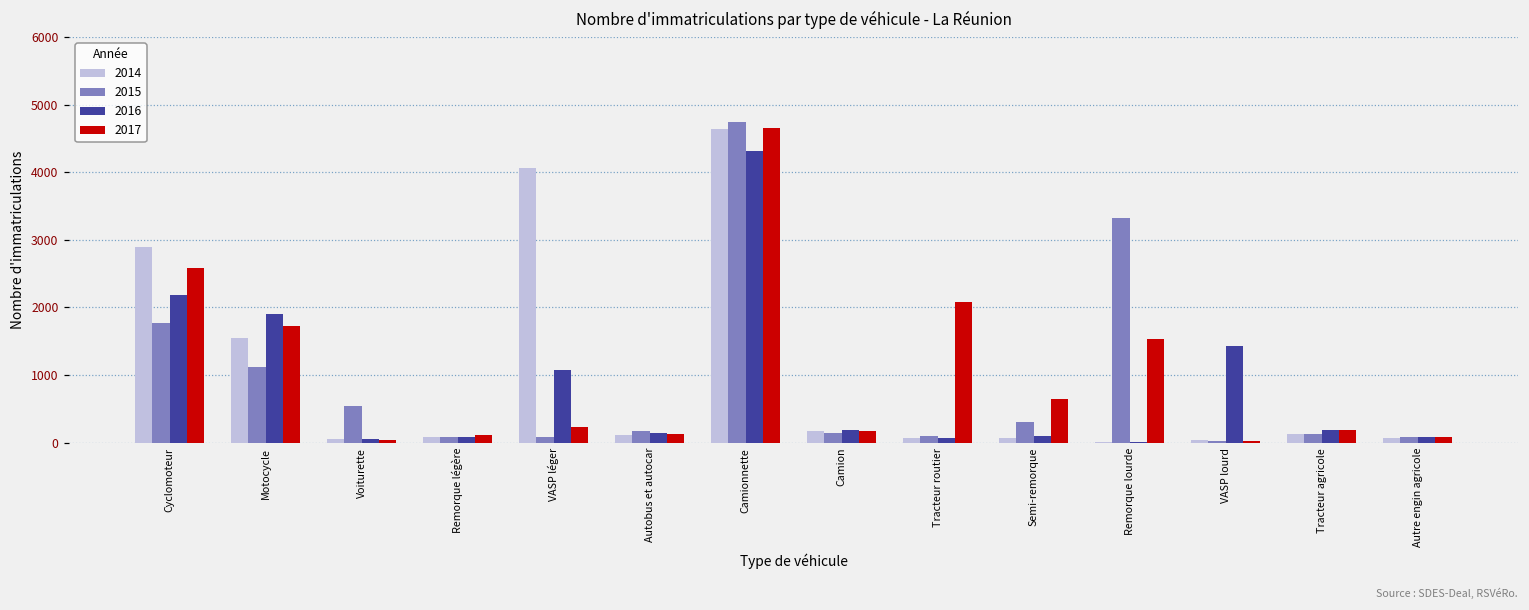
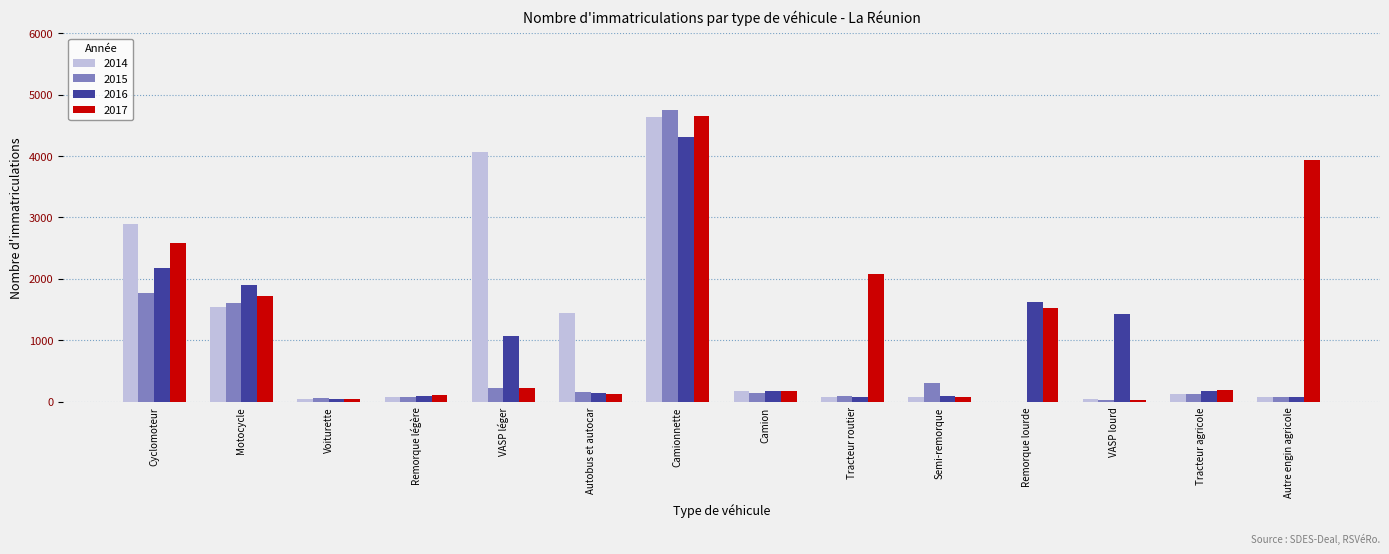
  {
    "2014": {
      "Cyclomoteur": 2900,
      "Motocycle": 1600,
      "Voiturette": 100,
      "Remorque légère": 100,
      "VASP léger": 4100,
-     "Autobus et autocar": 100,
+     "Autobus et autocar": 1500,
      "Camionnette": 4600,
      "Camion": 200,
      "Tracteur routier": 100,
      "Semi-remorque": 100,
      "VASP lourd": 0,
      "Tracteur agricole": 100,
      "Autre engin agricole": 100
    },
    "2015": {
      "Cyclomoteur": 1800,
-     "Motocycle": 1100,
-     "Voiturette": 500,
+     "Motocycle": 1600,
+     "Voiturette": 100,
      "Remorque légère": 100,
-     "VASP léger": 100,
+     "VASP léger": 200,
      "Autobus et autocar": 200,
      "Camionnette": 4700,
      "Camion": 100,
      "Tracteur routier": 100,
      "Semi-remorque": 300,
-     "Remorque lourde": 3300,
+     "Remorque lourde": 0,
      "Tracteur agricole": 100,
      "Autre engin agricole": 100
    },
    "2016": {
      "Cyclomoteur": 2200,
      "Motocycle": 1900,
      "Voiturette": 100,
      "Remorque légère": 100,
      "VASP léger": 1100,
      "Autobus et autocar": 100,
      "Camionnette": 4300,
      "Camion": 200,
      "Tracteur routier": 100,
      "Semi-remorque": 100,
-     "Remorque lourde": 0,
+     "Remorque lourde": 1600,
      "VASP lourd": 1400,
      "Tracteur agricole": 200,
      "Autre engin agricole": 100
    },
    "2017": {
      "Cyclomoteur": 2600,
      "Motocycle": 1700,
      "Voiturette": 0,
      "Remorque légère": 100,
      "VASP léger": 200,
      "Autobus et autocar": 100,
      "Camionnette": 4700,
      "Camion": 200,
      "Tracteur routier": 2100,
-     "Semi-remorque": 600,
+     "Semi-remorque": 100,
      "Remorque lourde": 1500,
      "Tracteur agricole": 200,
-     "Autre engin agricole": 100
+     "Autre engin agricole": 3900
    }
  }
